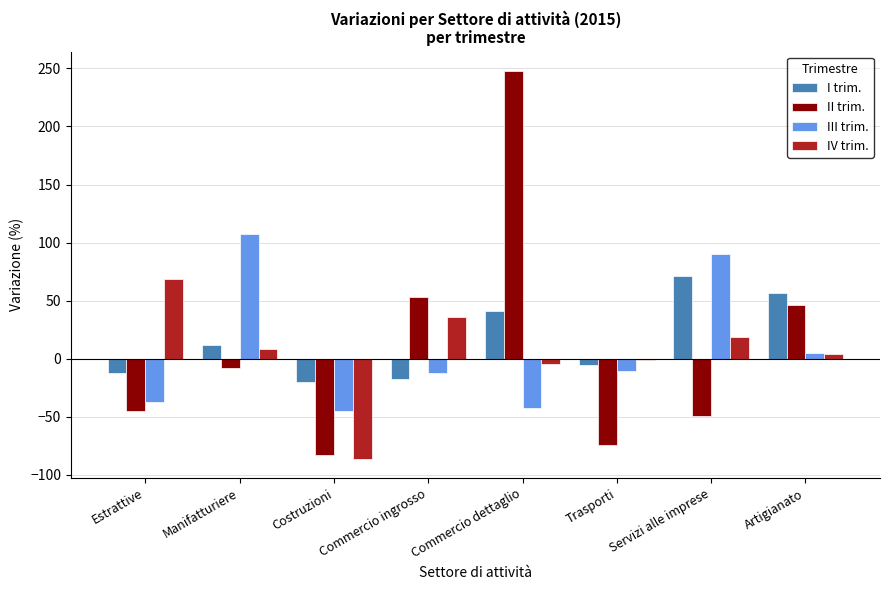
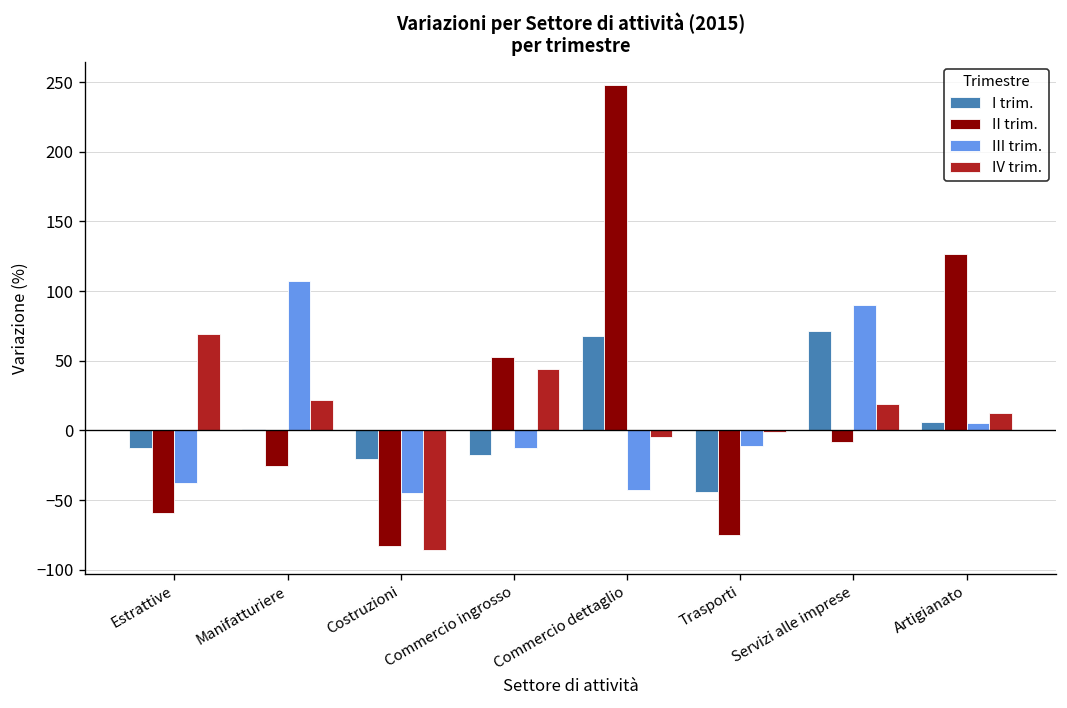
  {
    "I trim.": {
      "Estrattive": -13,
-     "Manifatturiere": 12,
+     "Manifatturiere": 1,
      "Costruzioni": -20,
      "Commercio ingrosso": -18,
-     "Commercio dettaglio": 41,
-     "Trasporti": -5,
+     "Commercio dettaglio": 68,
+     "Trasporti": -44,
      "Servizi alle imprese": 71,
-     "Artigianato": 56
+     "Artigianato": 6
    },
    "II trim.": {
-     "Estrattive": -45,
-     "Manifatturiere": -8,
+     "Estrattive": -59,
+     "Manifatturiere": -25,
      "Costruzioni": -83,
      "Commercio ingrosso": 53,
      "Commercio dettaglio": 248,
      "Trasporti": -75,
-     "Servizi alle imprese": -50,
-     "Artigianato": 47
+     "Servizi alle imprese": -9,
+     "Artigianato": 126
    },
    "III trim.": {
      "Estrattive": -38,
      "Manifatturiere": 107,
      "Costruzioni": -45,
      "Commercio ingrosso": -13,
      "Commercio dettaglio": -43,
      "Trasporti": -11,
      "Servizi alle imprese": 90,
      "Artigianato": 5
    },
    "IV trim.": {
      "Estrattive": 69,
-     "Manifatturiere": 9,
+     "Manifatturiere": 22,
      "Costruzioni": -86,
-     "Commercio ingrosso": 36,
+     "Commercio ingrosso": 44,
      "Commercio dettaglio": -4,
      "Servizi alle imprese": 19,
-     "Artigianato": 4
+     "Artigianato": 12
    }
  }
